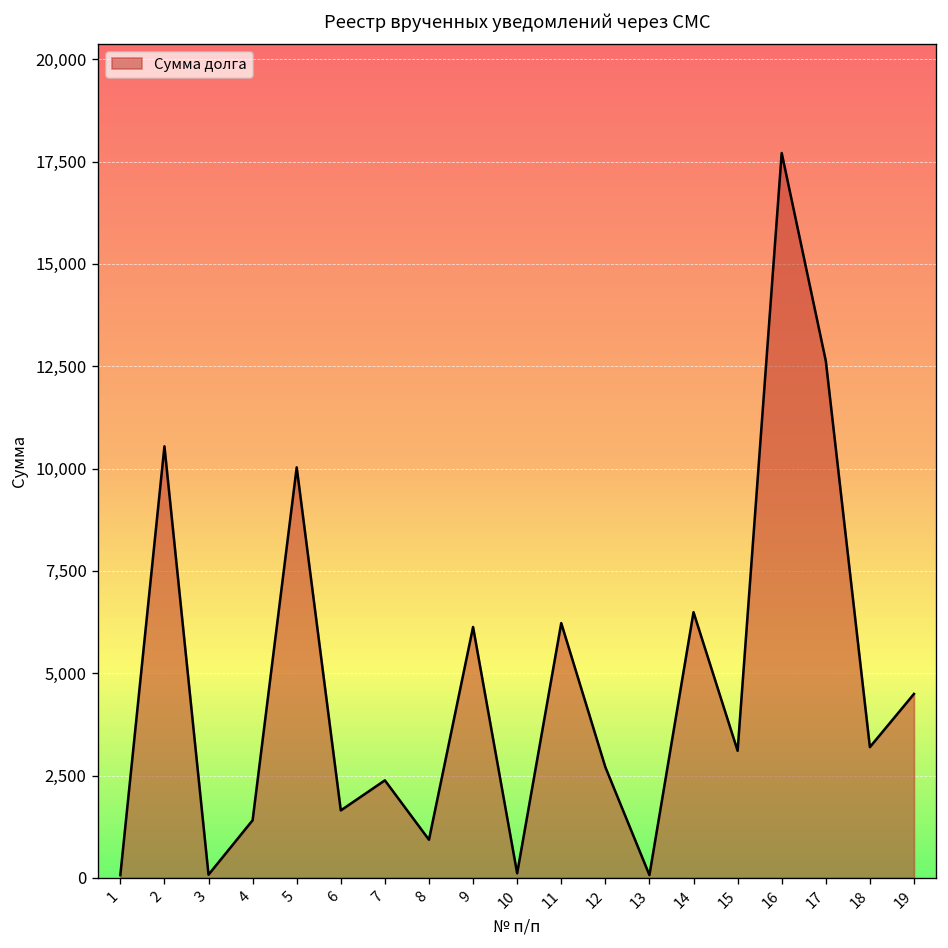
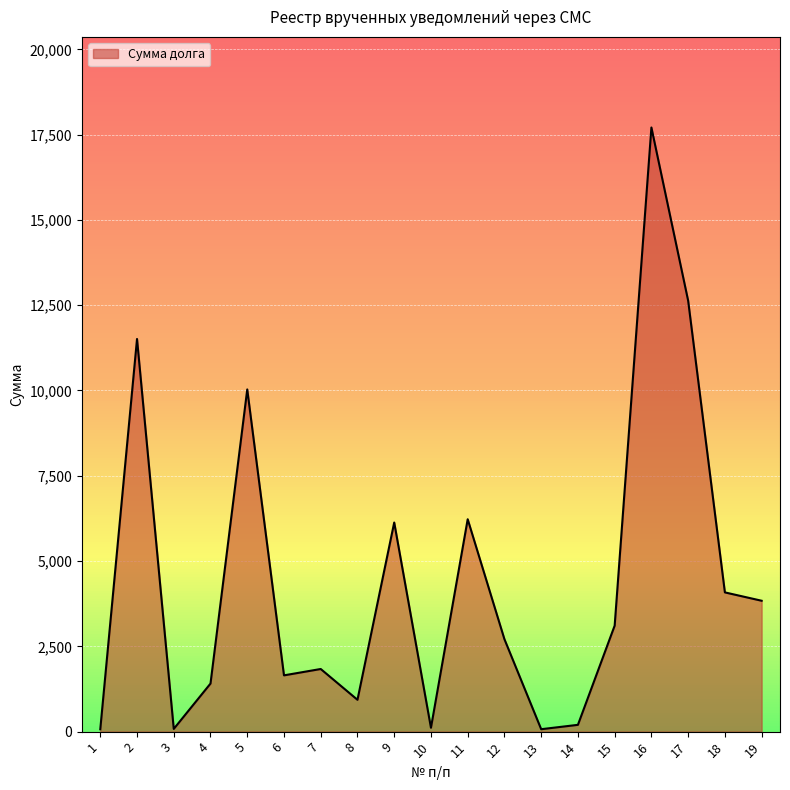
  {
    "1": "100",
-   "2": "10,500",
+   "2": "11,500",
    "3": "100",
    "4": "1,400",
    "5": "10,000",
    "6": "1,600",
-   "7": "2,400",
+   "7": "1,800",
    "8": "900",
    "9": "6,100",
    "10": "100",
    "11": "6,200",
    "12": "2,700",
    "13": "100",
-   "14": "6,500",
+   "14": "200",
    "15": "3,100",
    "16": "17,700",
    "17": "12,600",
-   "18": "3,200",
-   "19": "4,500"
+   "18": "4,100",
+   "19": "3,800"
  }
